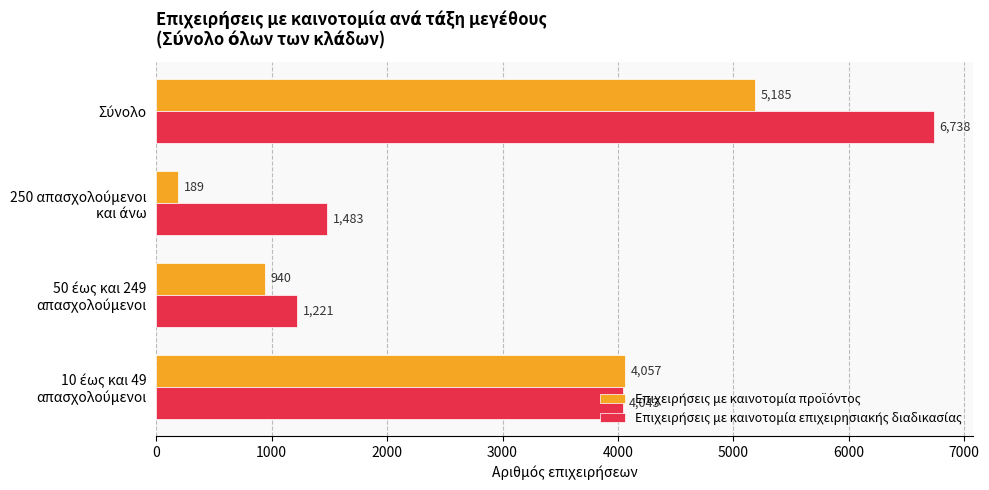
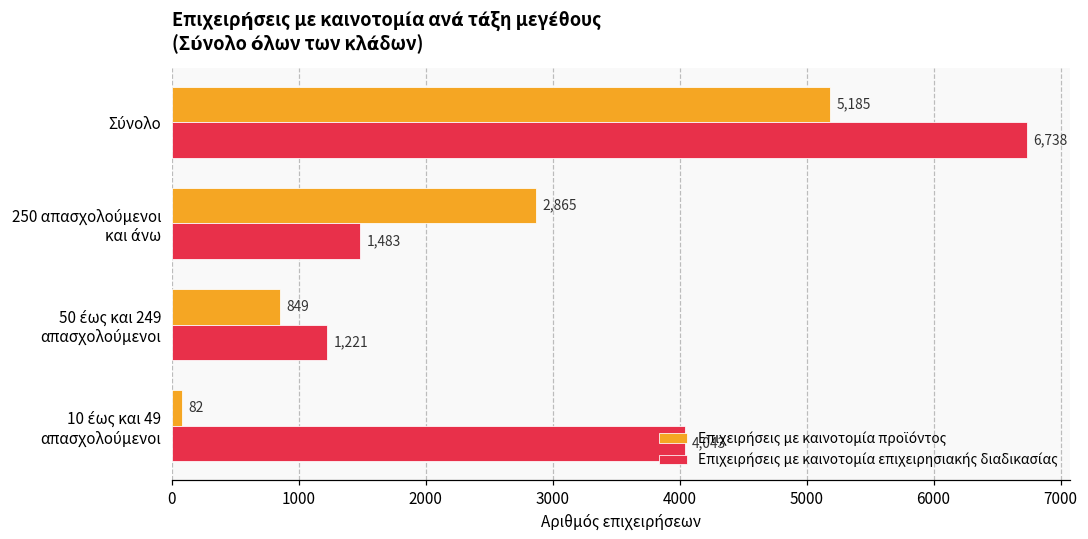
  {
    "Επιχειρήσεις με καινοτομία προϊόντος": {
      "Σύνολο": "5,185",
-     "250 απασχολούμενοι και άνω": "189",
-     "50 έως και 249 απασχολούμενοι": "940",
-     "10 έως και 49 απασχολούμενοι": "4,057"
+     "250 απασχολούμενοι και άνω": "2,865",
+     "50 έως και 249 απασχολούμενοι": "849",
+     "10 έως και 49 απασχολούμενοι": "82"
    },
    "Επιχειρήσεις με καινοτομία επιχειρησιακής διαδικασίας": {
      "Σύνολο": "6,738",
      "250 απασχολούμενοι και άνω": "1,483",
      "50 έως και 249 απασχολούμενοι": "1,221",
      "10 έως και 49 απασχολούμενοι": "4,043"
    }
  }
